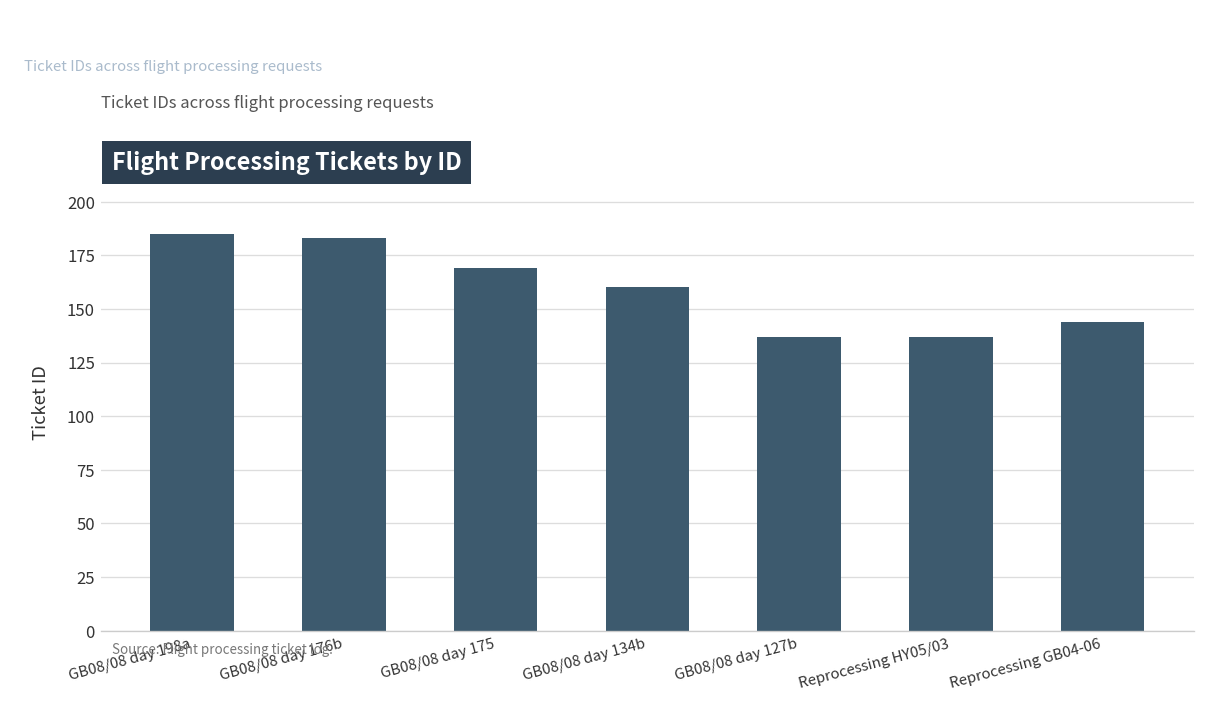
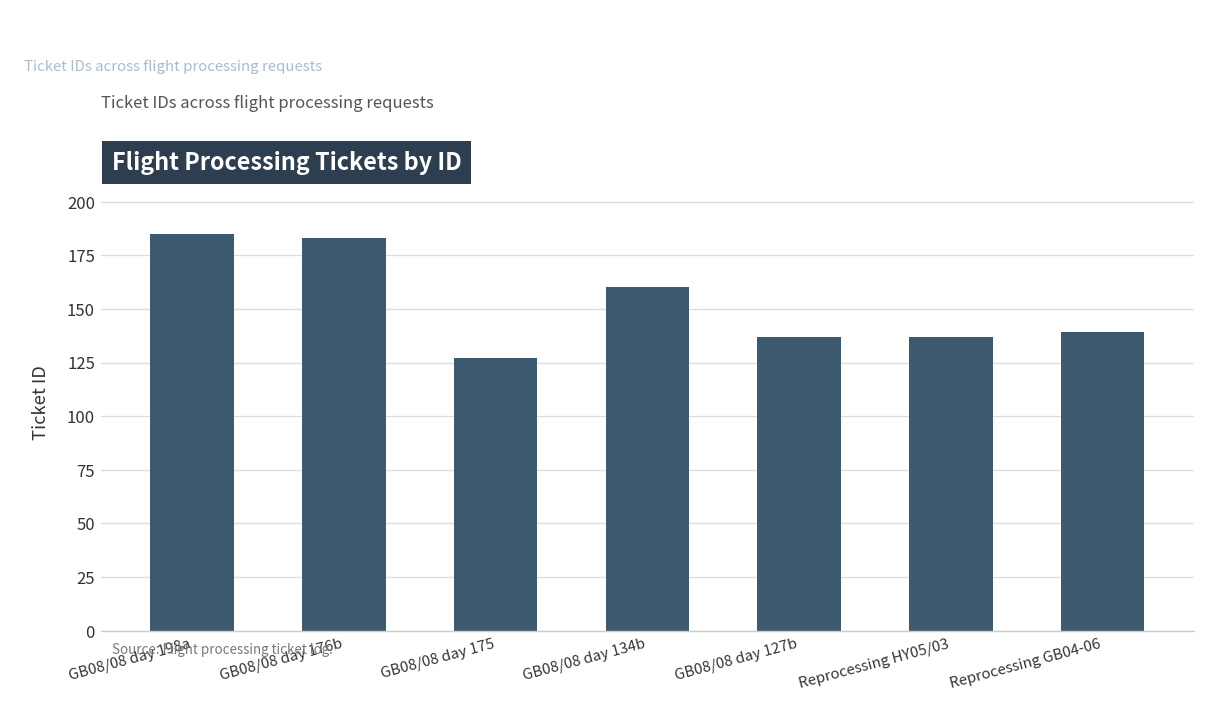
  {
    "GB08/08 day 198a": 185,
    "GB08/08 day 176b": 183,
-   "GB08/08 day 175": 169,
+   "GB08/08 day 175": 127,
    "GB08/08 day 134b": 160,
    "GB08/08 day 127b": 137,
    "Reprocessing HY05/03": 137,
-   "Reprocessing GB04-06": 144
+   "Reprocessing GB04-06": 139
  }
